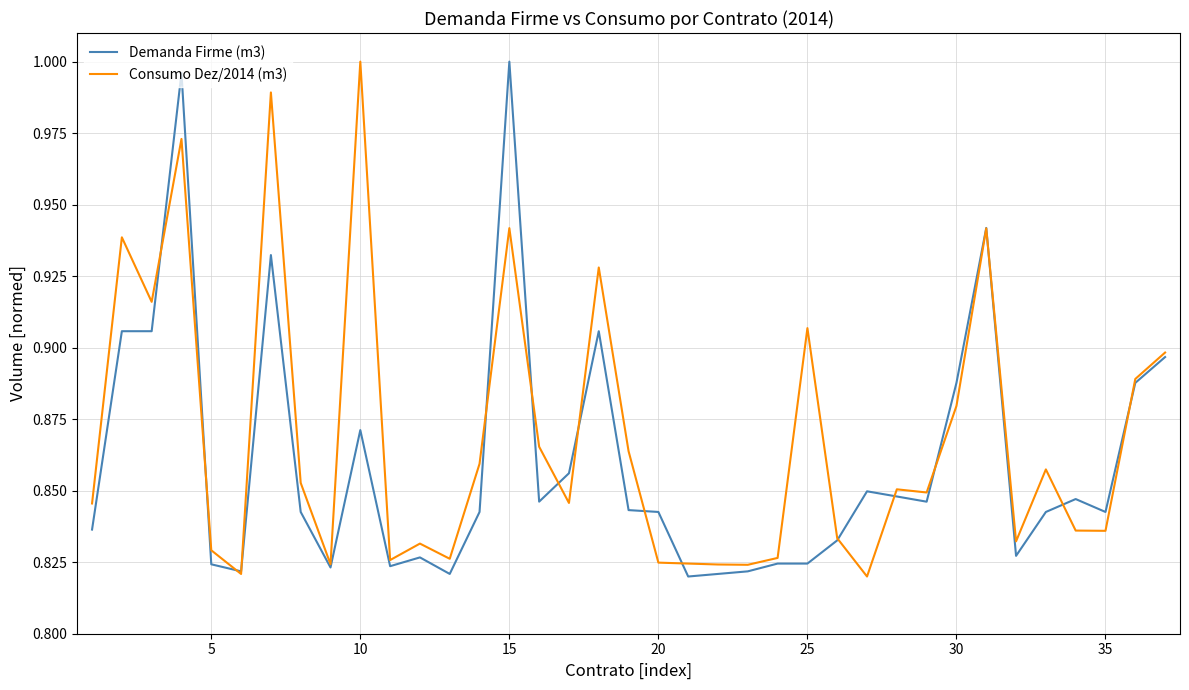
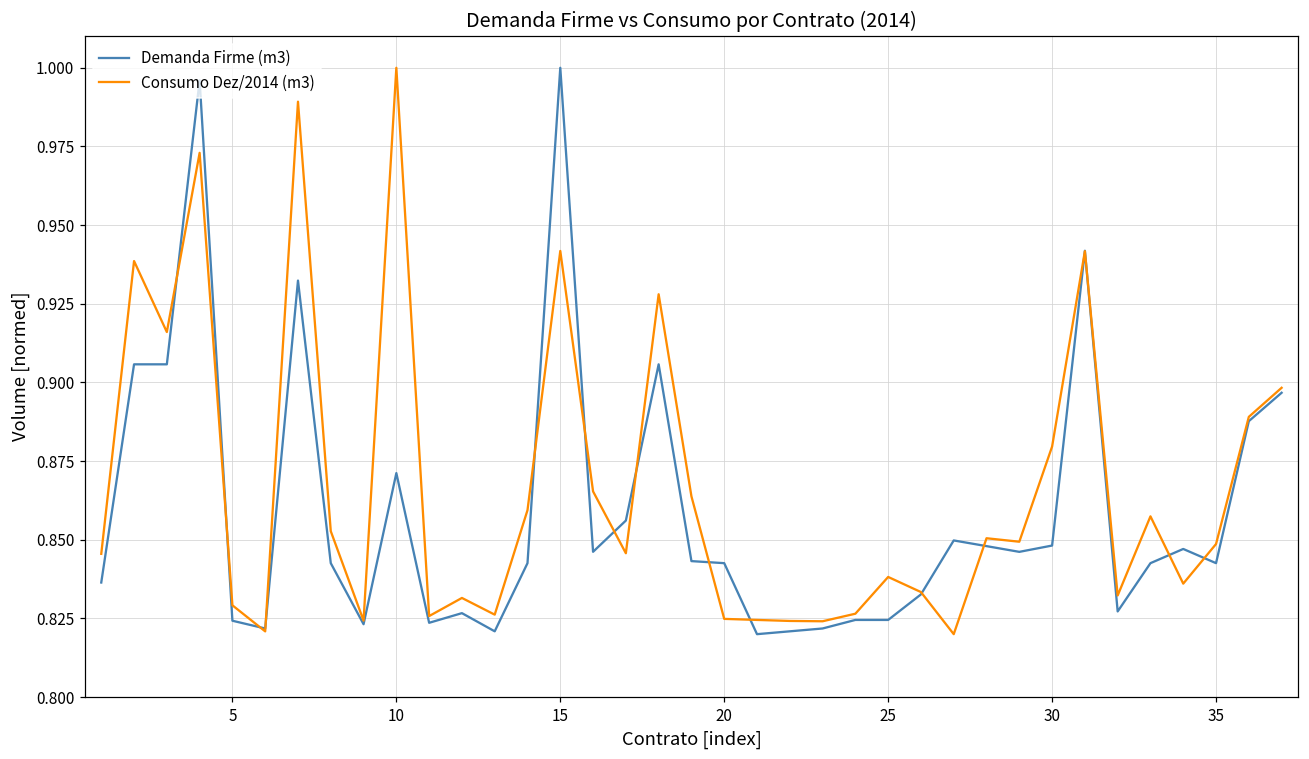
  {
    "Demanda Firme (m3)": {
      "5": 0.824,
      "10": 0.871,
      "15": 1.000,
      "20": 0.843,
      "25": 0.825,
-     "30": 0.888,
+     "30": 0.848,
      "35": 0.843
    },
    "Consumo Dez/2014 (m3)": {
      "5": 0.829,
      "10": 1.000,
      "15": 0.942,
      "20": 0.825,
-     "25": 0.907,
+     "25": 0.838,
      "30": 0.880,
-     "35": 0.836
+     "35": 0.849
    }
  }
